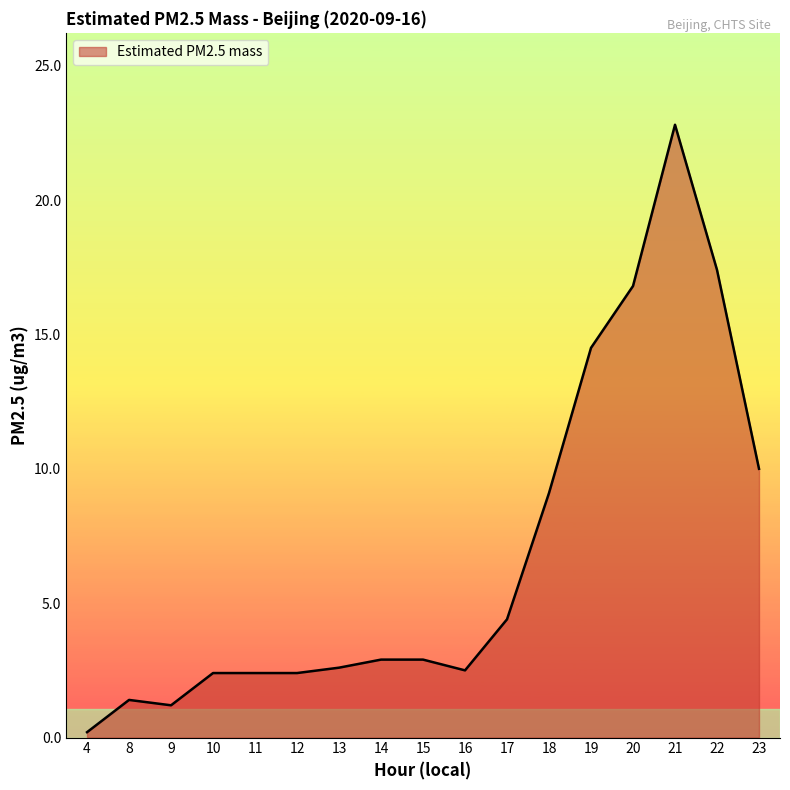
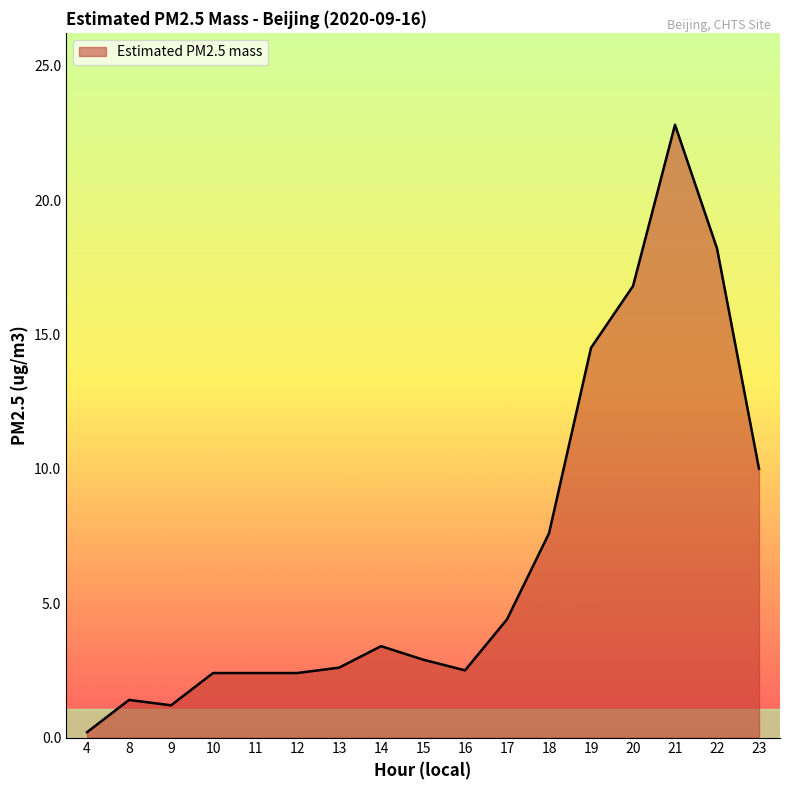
  {
    "8": 1.4,
    "9": 1.2,
    "10": 2.4,
    "11": 2.4,
    "12": 2.4,
    "13": 2.6,
-   "14": 2.9,
+   "14": 3.4,
    "15": 2.9,
    "16": 2.5,
    "17": 4.4,
-   "18": 9.1,
+   "18": 7.6,
    "19": 14.5,
    "20": 16.8,
    "21": 22.8,
-   "22": 17.4,
+   "22": 18.2,
    "23": 10.0
  }
